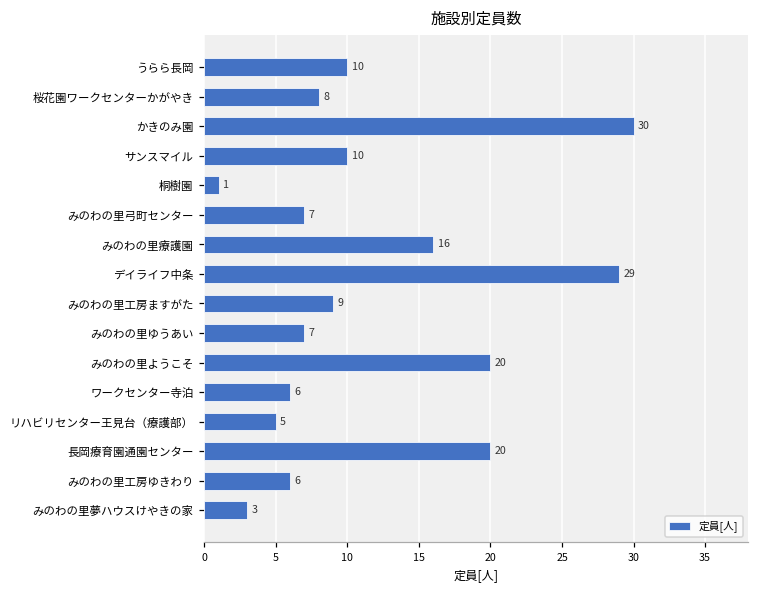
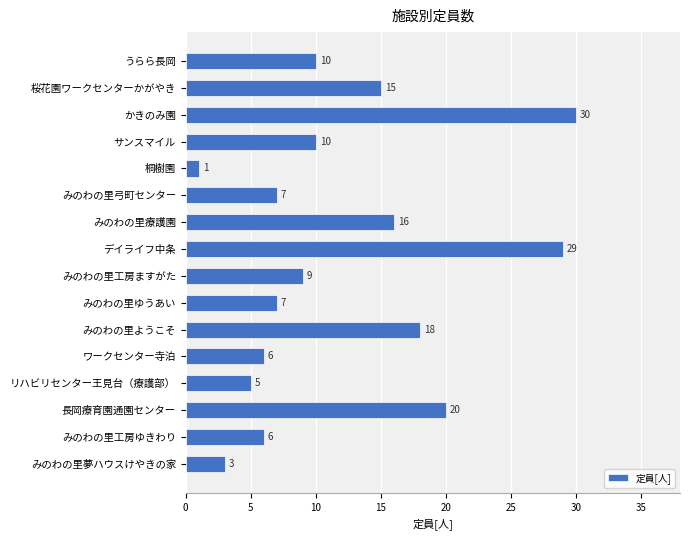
  {
    "うらら長岡": 10,
-   "桜花園ワークセンターかがやき": 8,
+   "桜花園ワークセンターかがやき": 15,
    "かきのみ園": 30,
    "サンスマイル": 10,
    "桐樹園": 1,
    "みのわの里弓町センター": 7,
    "みのわの里療護園": 16,
    "デイライフ中条": 29,
    "みのわの里工房ますがた": 9,
    "みのわの里ゆうあい": 7,
-   "みのわの里ようこそ": 20,
+   "みのわの里ようこそ": 18,
    "ワークセンター寺泊": 6,
    "リハビリセンター王見台（療護部）": 5,
    "長岡療育園通園センター": 20,
    "みのわの里工房ゆきわり": 6,
    "みのわの里夢ハウスけやきの家": 3
  }
